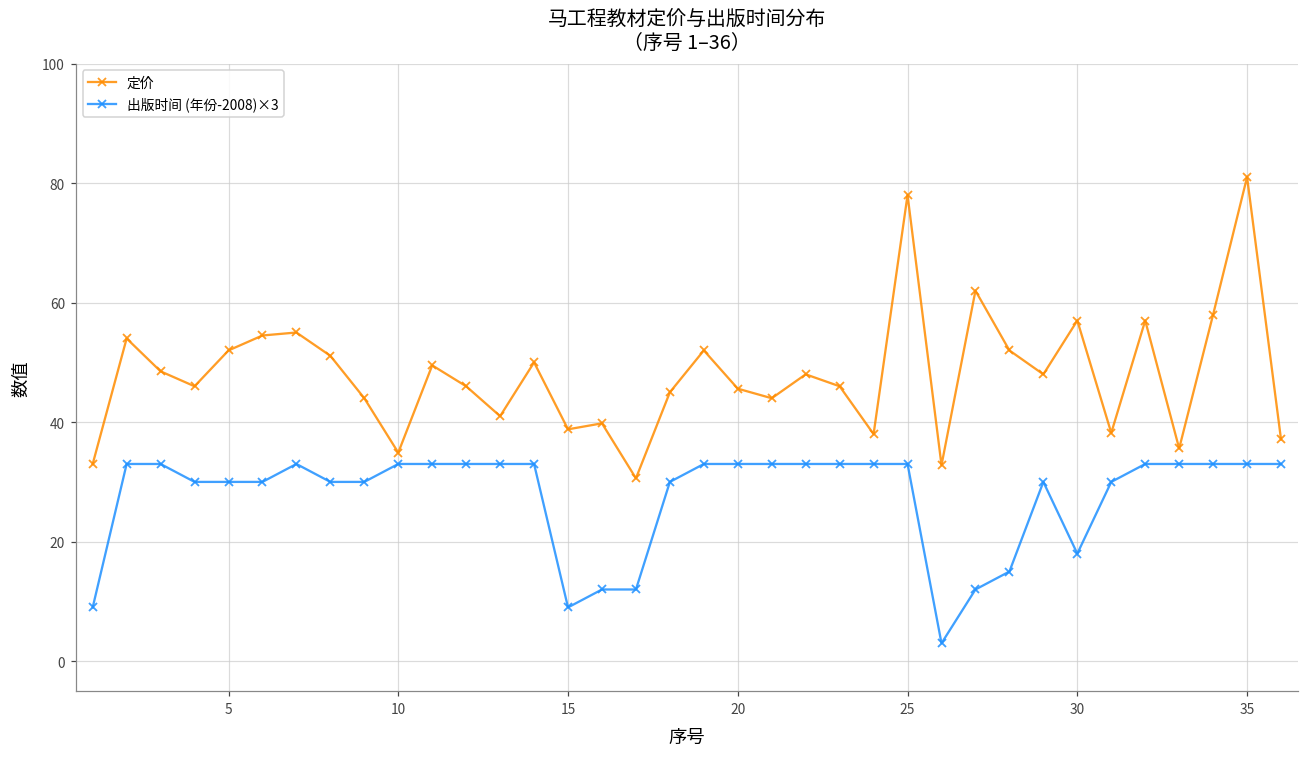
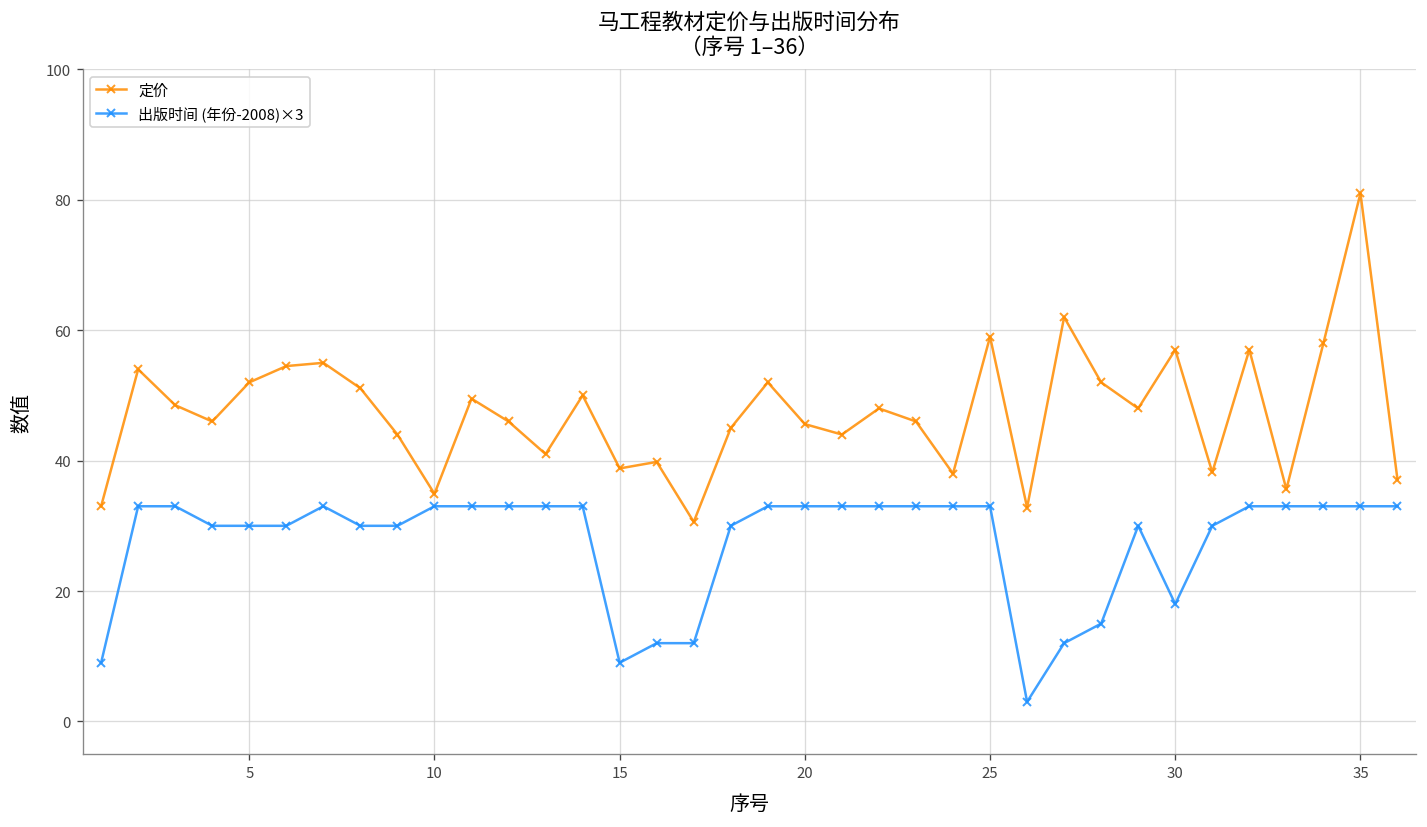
  {
    "定价": {
      "5": 52,
      "10": 35,
      "15": 39,
      "20": 46,
-     "25": 78,
+     "25": 59,
      "30": 57,
      "35": 81
    },
    "出版时间 (年份-2008)×3": {
      "5": 30,
      "10": 33,
      "15": 9,
      "20": 33,
      "25": 33,
      "30": 18,
      "35": 33
    }
  }
